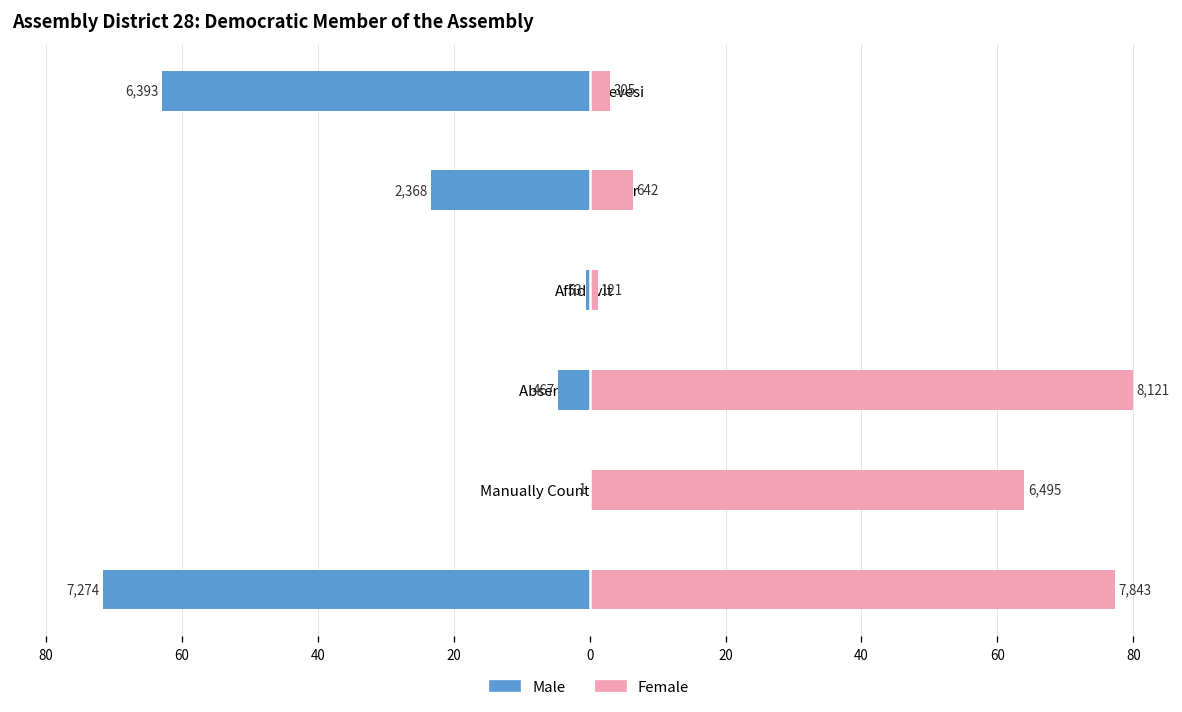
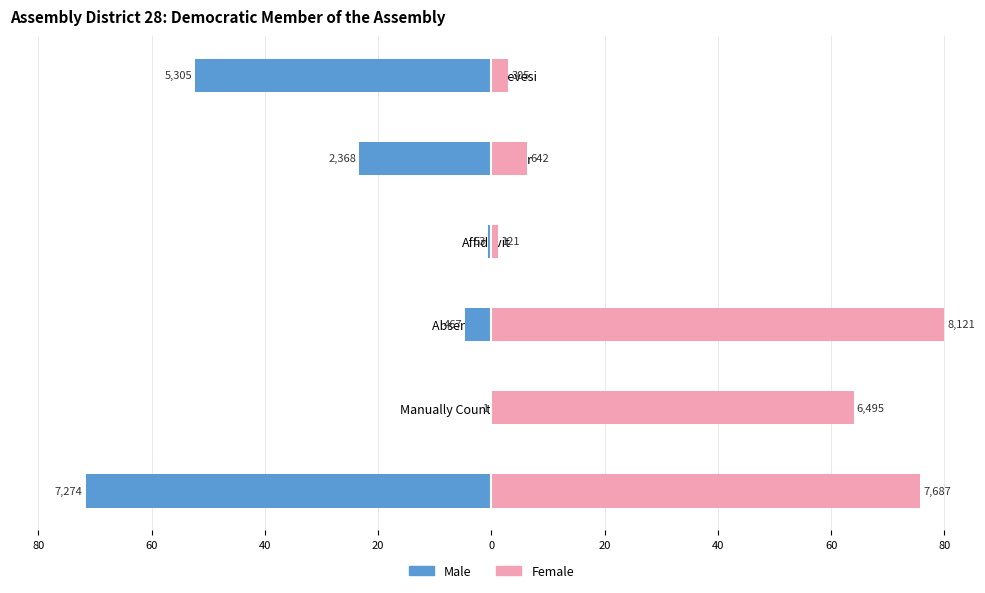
  {
    "Male": {
-     "Andrew D. Hevesi": "6,393"
+     "Andrew D. Hevesi": "5,305"
    },
    "Female": {
-     "Public Counter": "7,843"
+     "Public Counter": "7,687"
    }
  }
